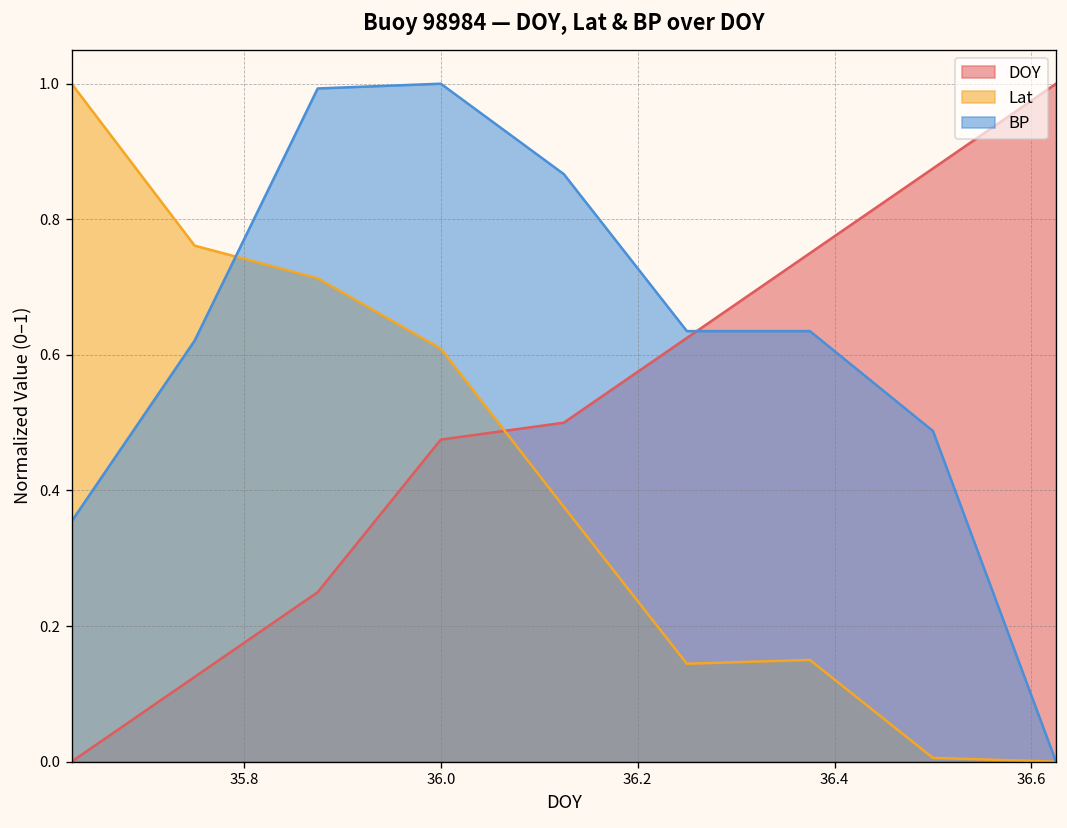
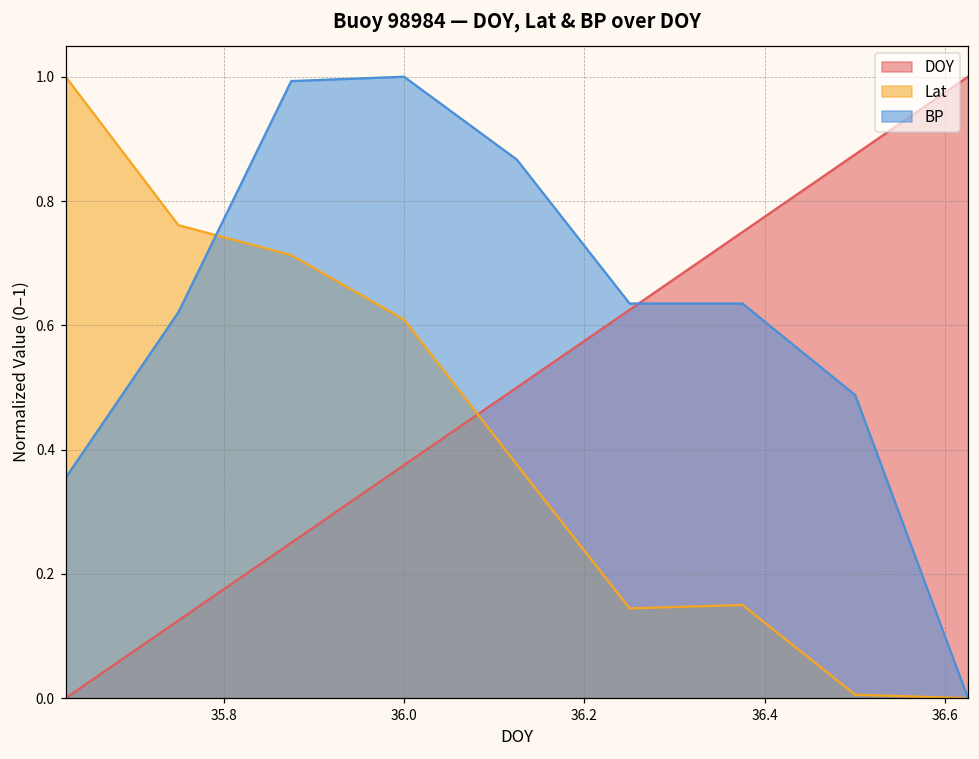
  {
    "DOY": {
-     "36.0": 0.48
+     "36.0": 0.38
    },
    "Lat": {
      "36.0": 0.61
    },
    "BP": {
      "36.0": 1.00
    }
  }
